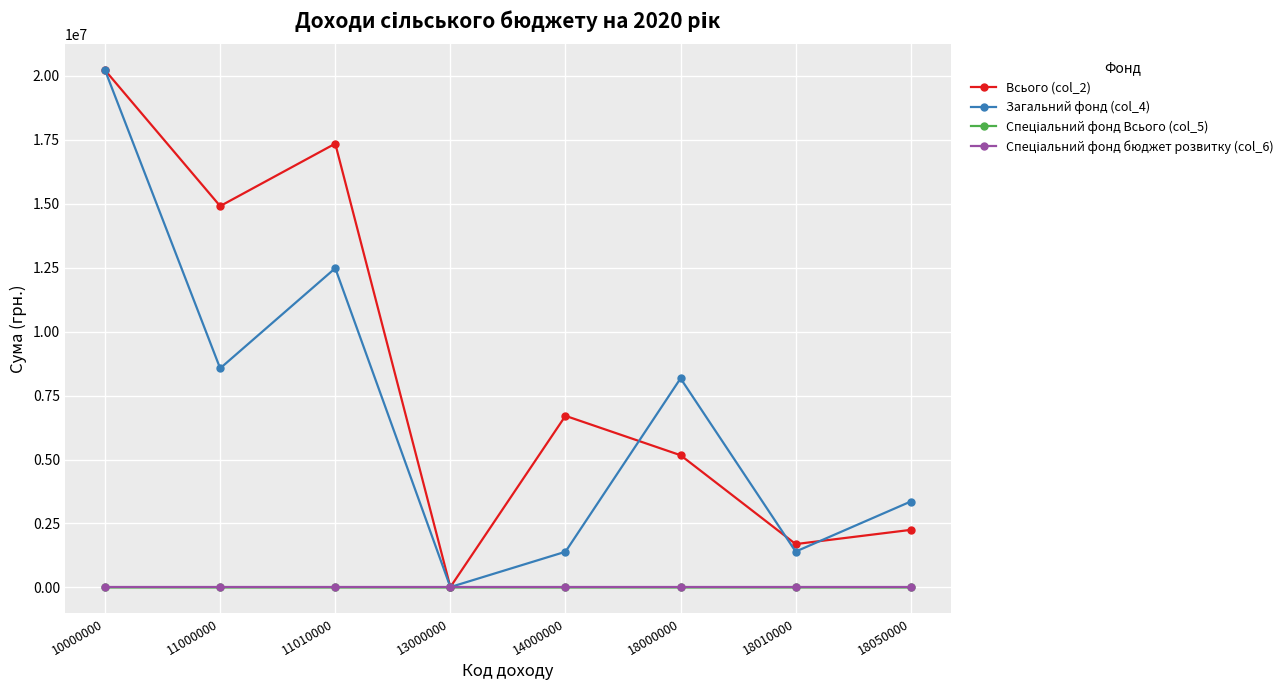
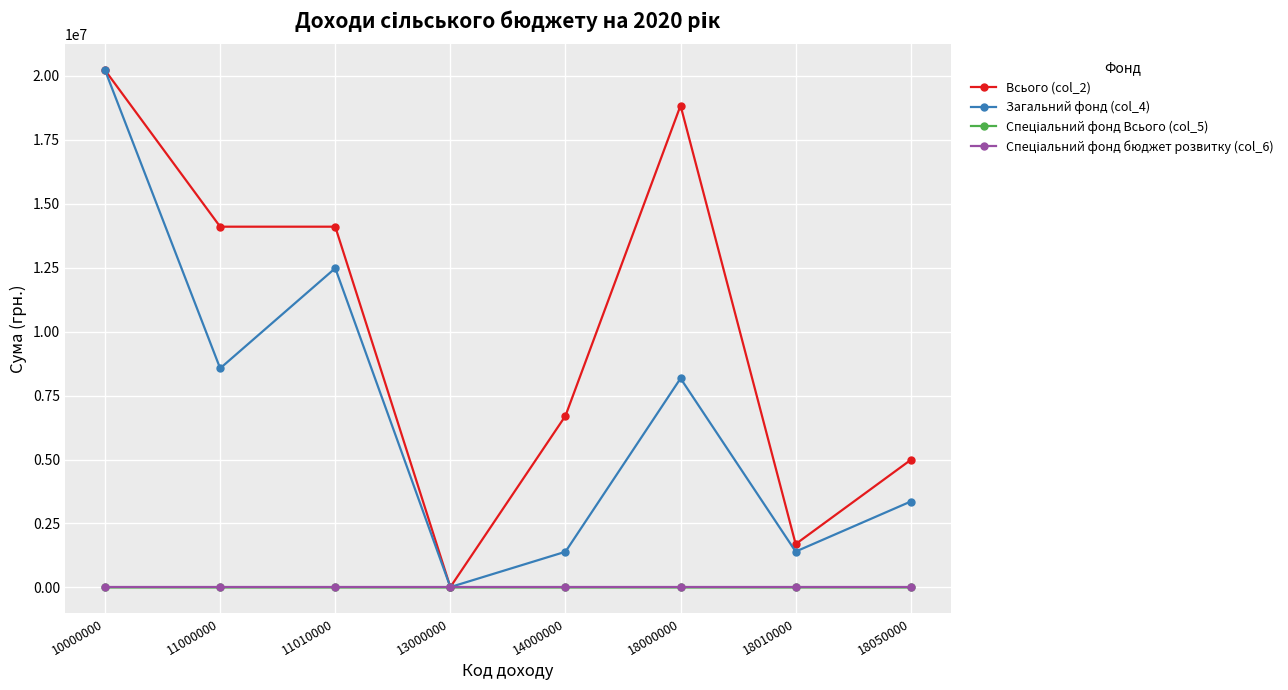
  {
    "Всього (col_2)": {
-     "11000000": 14900000,
-     "11010000": 17300000,
+     "11000000": 14100000,
+     "11010000": 14100000,
      "14000000": 6700000,
-     "18000000": 5200000,
+     "18000000": 18800000,
      "18010000": 1700000,
-     "18050000": 2300000
+     "18050000": 5000000
    },
    "Загальний фонд (col_4)": {
      "11000000": 8600000,
      "11010000": 12500000,
      "14000000": 1400000,
      "18000000": 8200000,
      "18010000": 1400000,
      "18050000": 3400000
    }
  }
